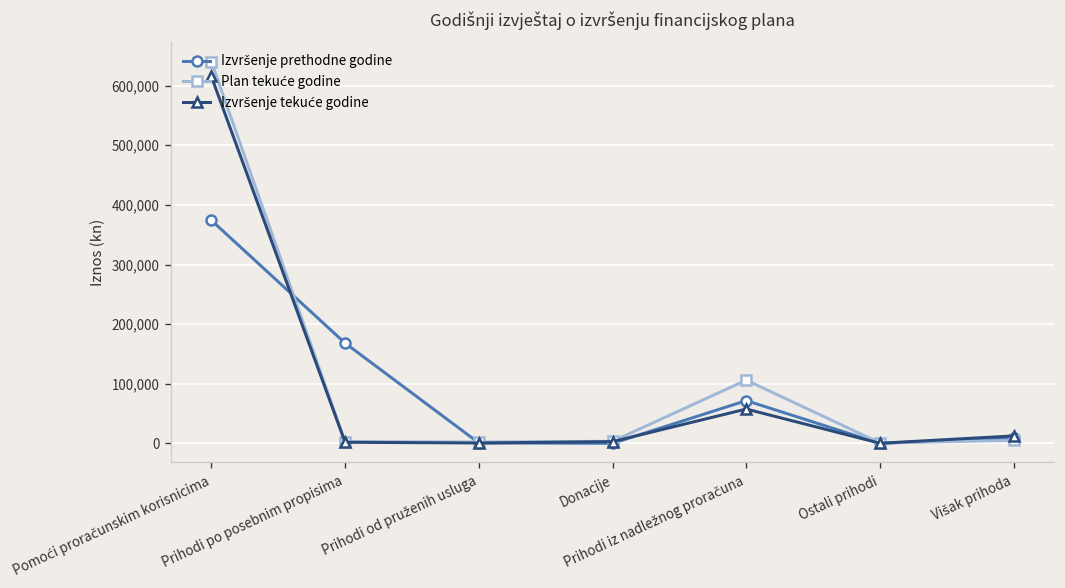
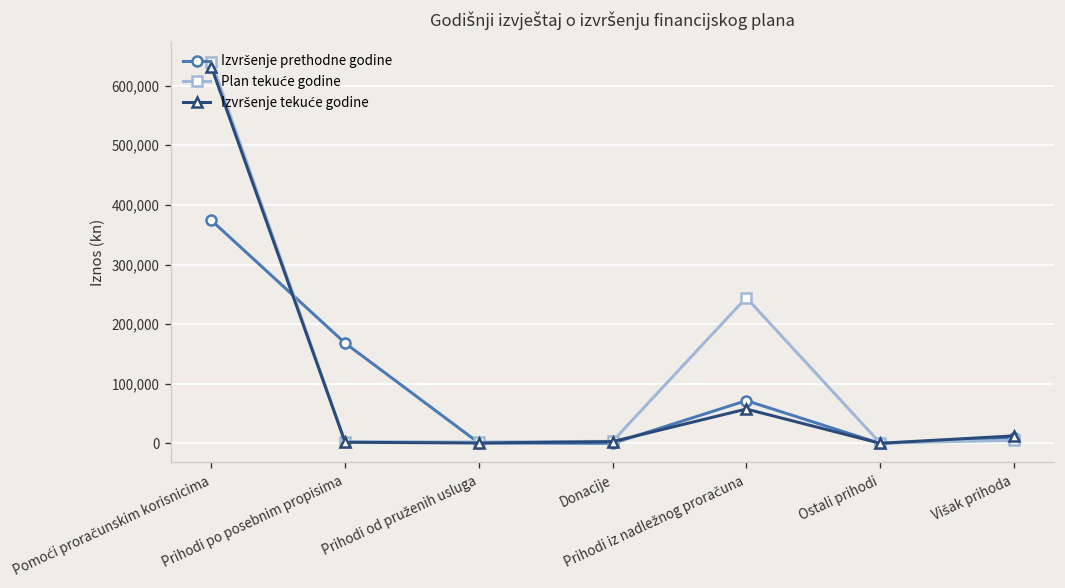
  {
    "Izvršenje prethodne godine": {
      "Pomoći proračunskim korisnicima": "370,000",
      "Prihodi po posebnim propisima": "170,000",
      "Prihodi iz nadležnog proračuna": "70,000"
    },
    "Plan tekuće godine": {
      "Pomoći proračunskim korisnicima": "640,000",
-     "Prihodi iz nadležnog proračuna": "110,000"
+     "Prihodi iz nadležnog proračuna": "240,000"
    },
    "Izvršenje tekuće godine": {
-     "Pomoći proračunskim korisnicima": "620,000",
+     "Pomoći proračunskim korisnicima": "630,000",
      "Prihodi iz nadležnog proračuna": "60,000"
    }
  }
